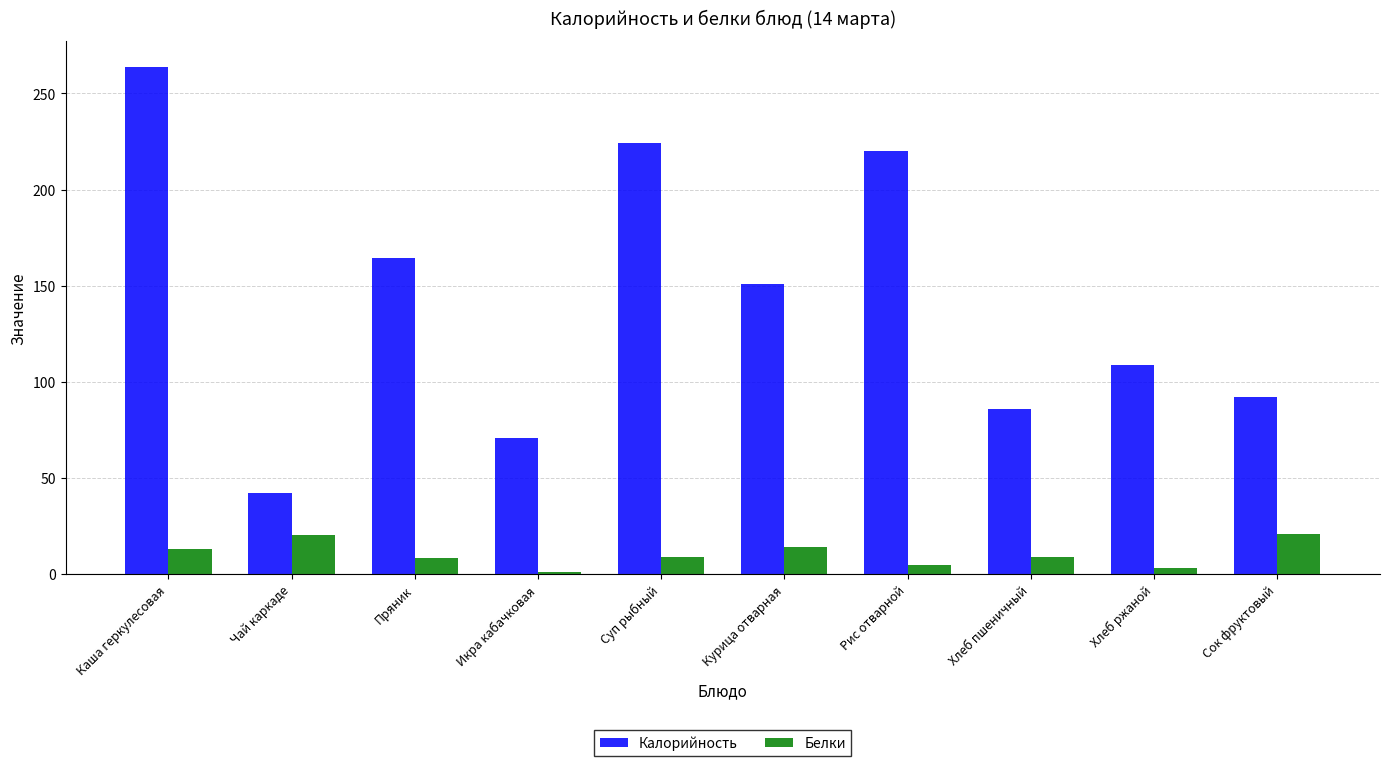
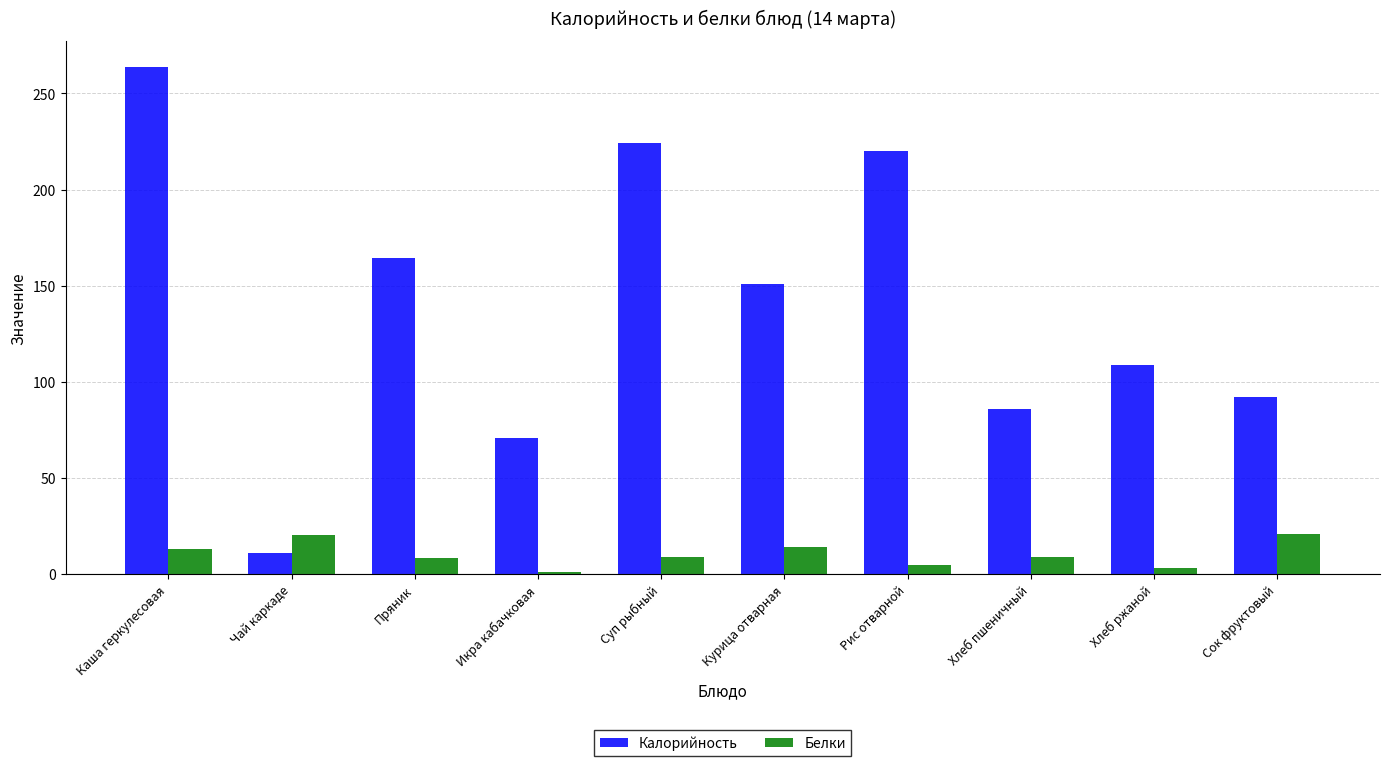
  {
    "Калорийность": {
      "Каша геркулесовая": 264,
-     "Чай каркаде": 42,
+     "Чай каркаде": 11,
      "Пряник": 164,
      "Икра кабачковая": 71,
      "Суп рыбный": 224,
      "Курица отварная": 151,
      "Рис отварной": 220,
      "Хлеб пшеничный": 86,
      "Хлеб ржаной": 109,
      "Сок фруктовый": 92
    },
    "Белки": {
      "Каша геркулесовая": 13,
      "Чай каркаде": 20,
      "Пряник": 8,
      "Суп рыбный": 9,
      "Курица отварная": 14,
      "Рис отварной": 5,
      "Хлеб пшеничный": 9,
      "Хлеб ржаной": 3,
      "Сок фруктовый": 21
    }
  }
